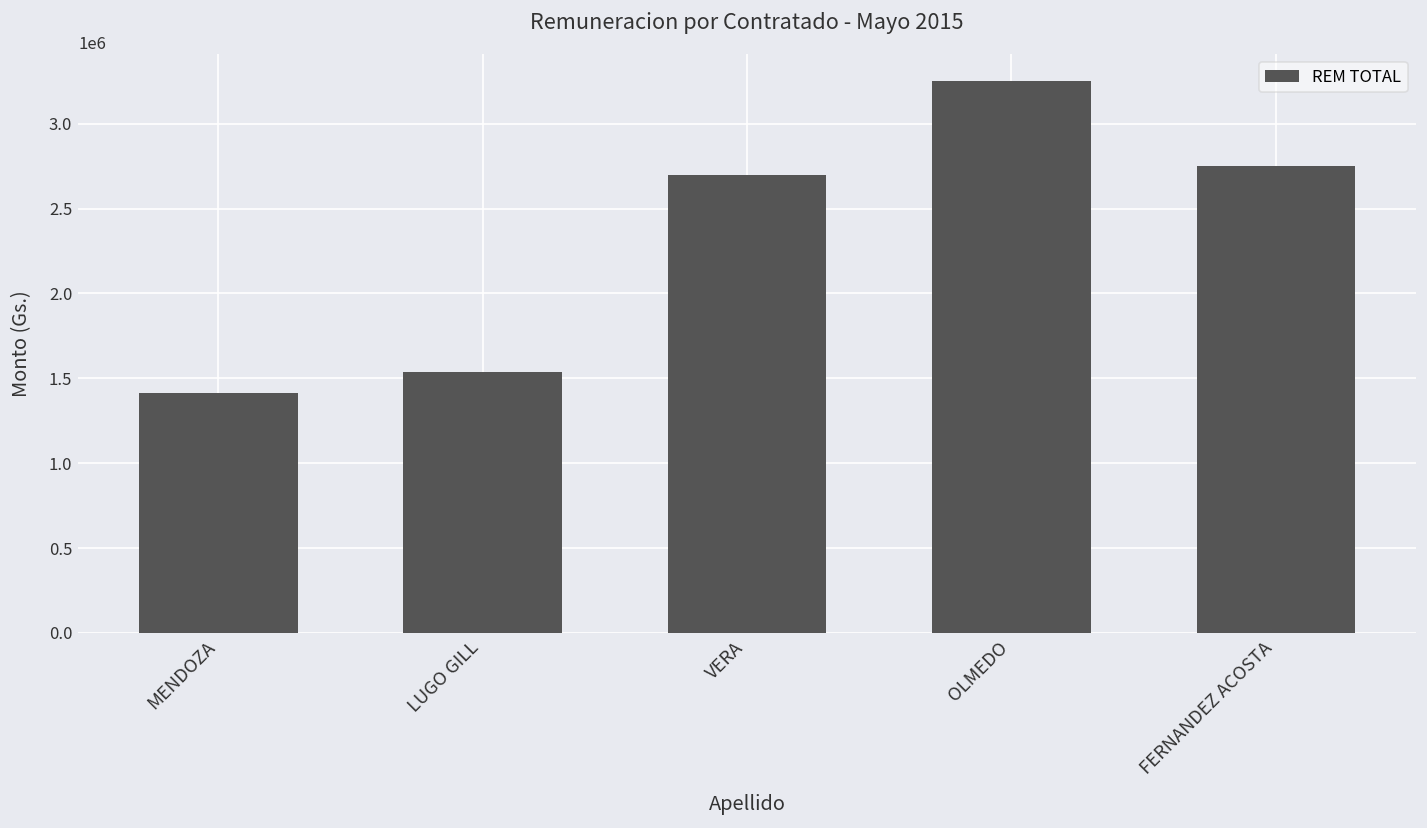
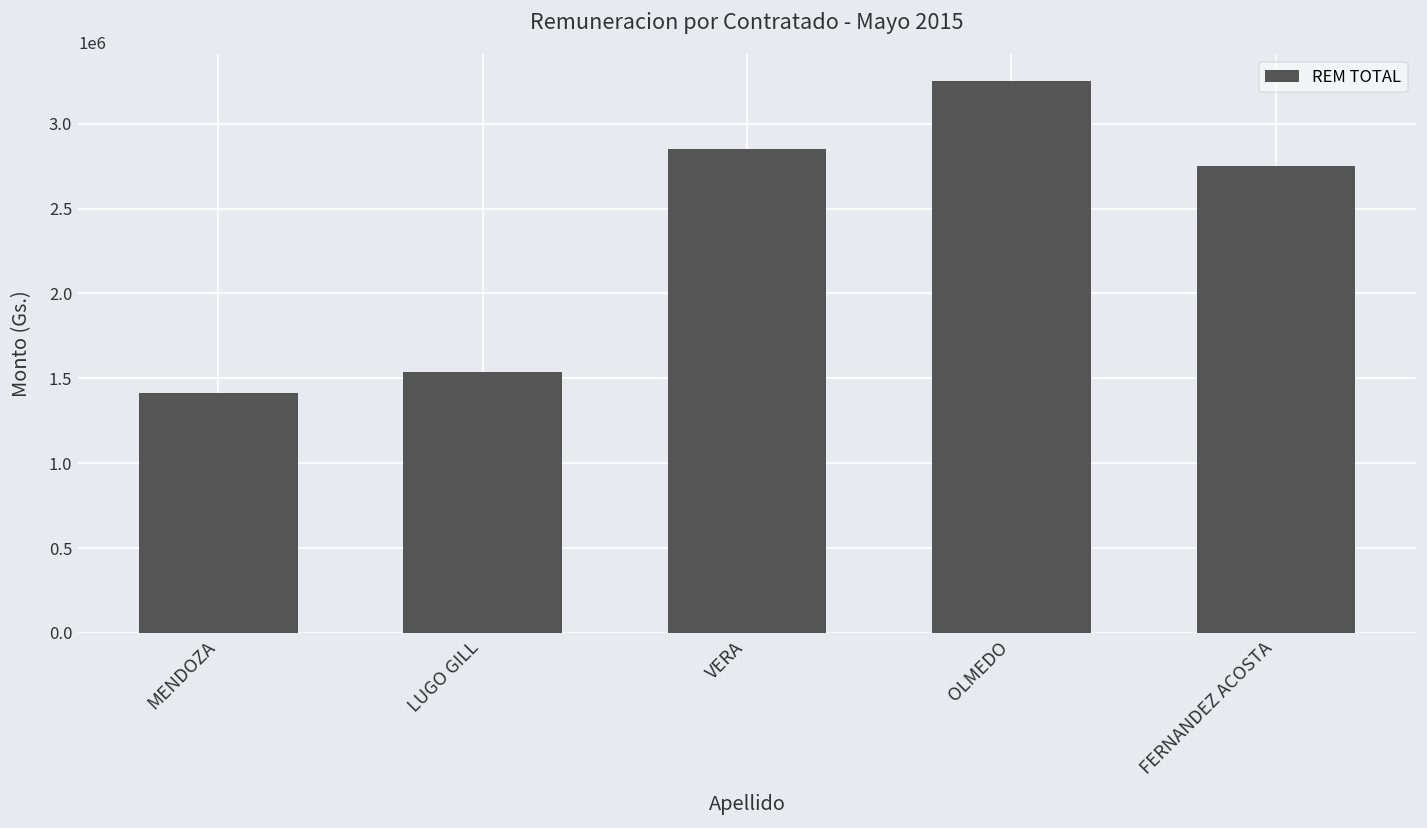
  {
    "MENDOZA": 1410000,
    "LUGO GILL": 1540000,
-   "VERA": 2700000,
+   "VERA": 2850000,
    "OLMEDO": 3250000,
    "FERNANDEZ ACOSTA": 2750000
  }
